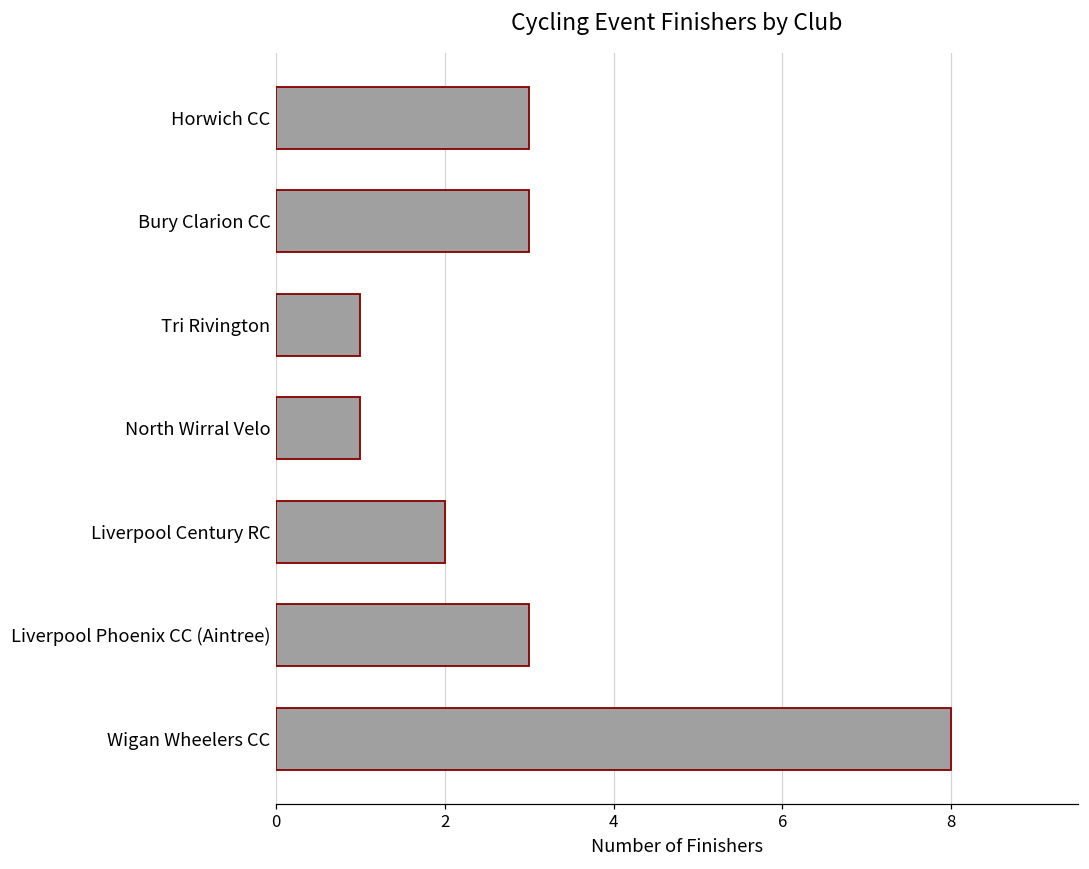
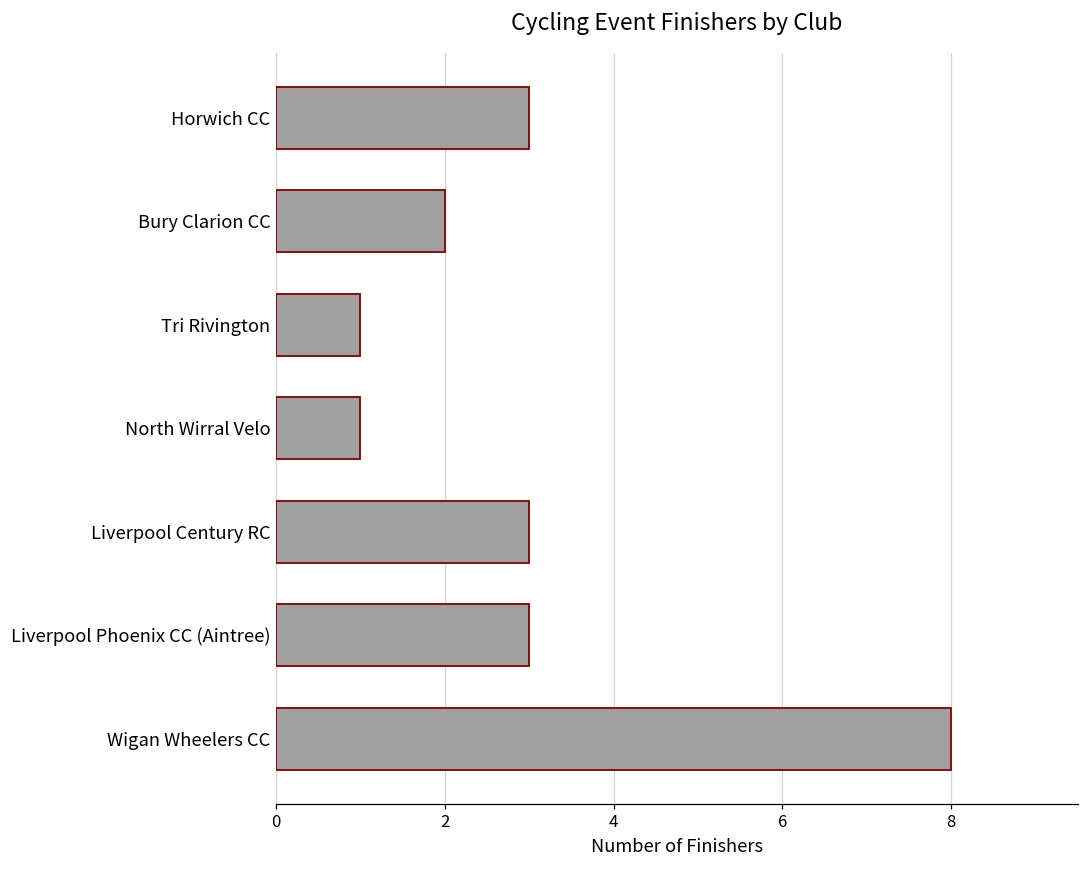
  {
    "Horwich CC": 3,
-   "Bury Clarion CC": 3,
+   "Bury Clarion CC": 2,
    "Tri Rivington": 1,
    "North Wirral Velo": 1,
-   "Liverpool Century RC": 2,
+   "Liverpool Century RC": 3,
    "Liverpool Phoenix CC (Aintree)": 3,
    "Wigan Wheelers CC": 8
  }
